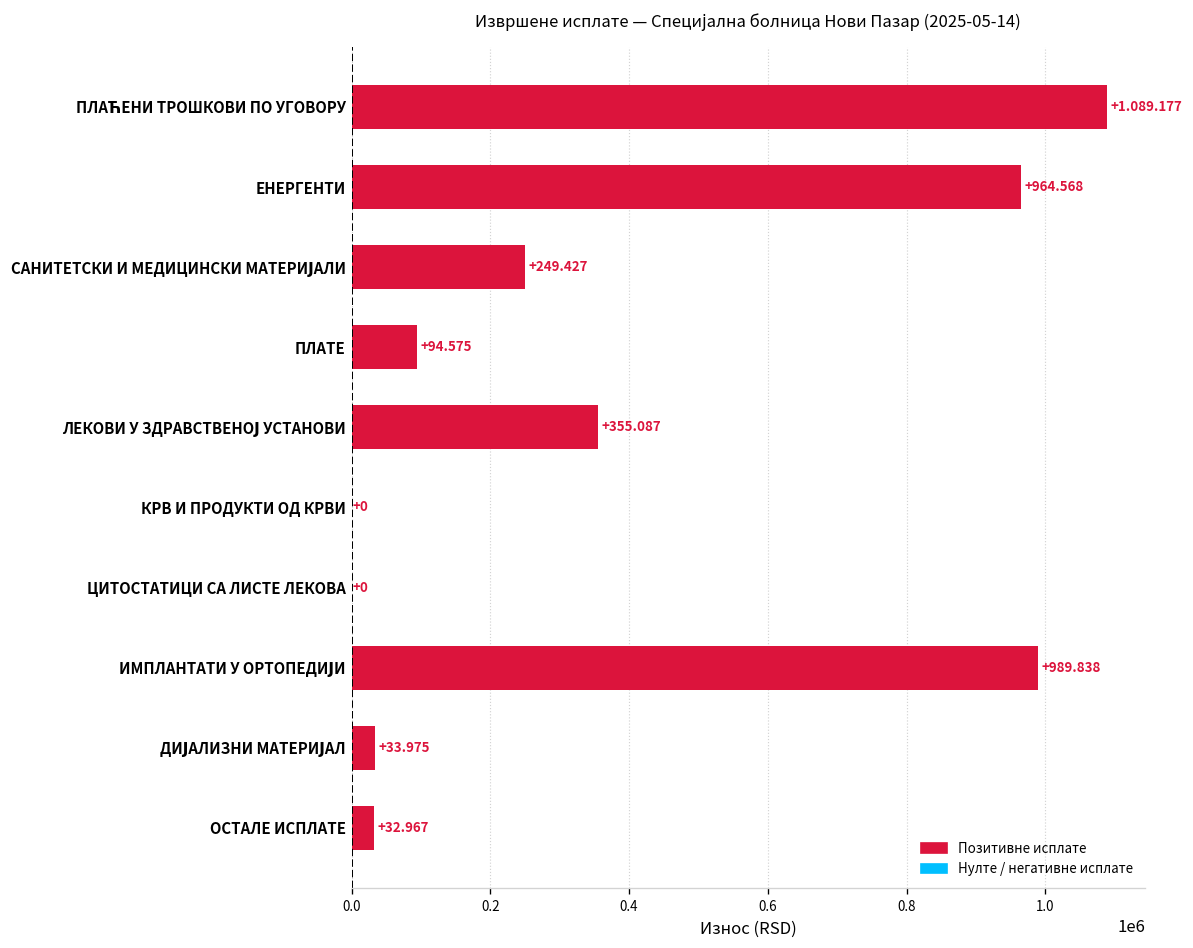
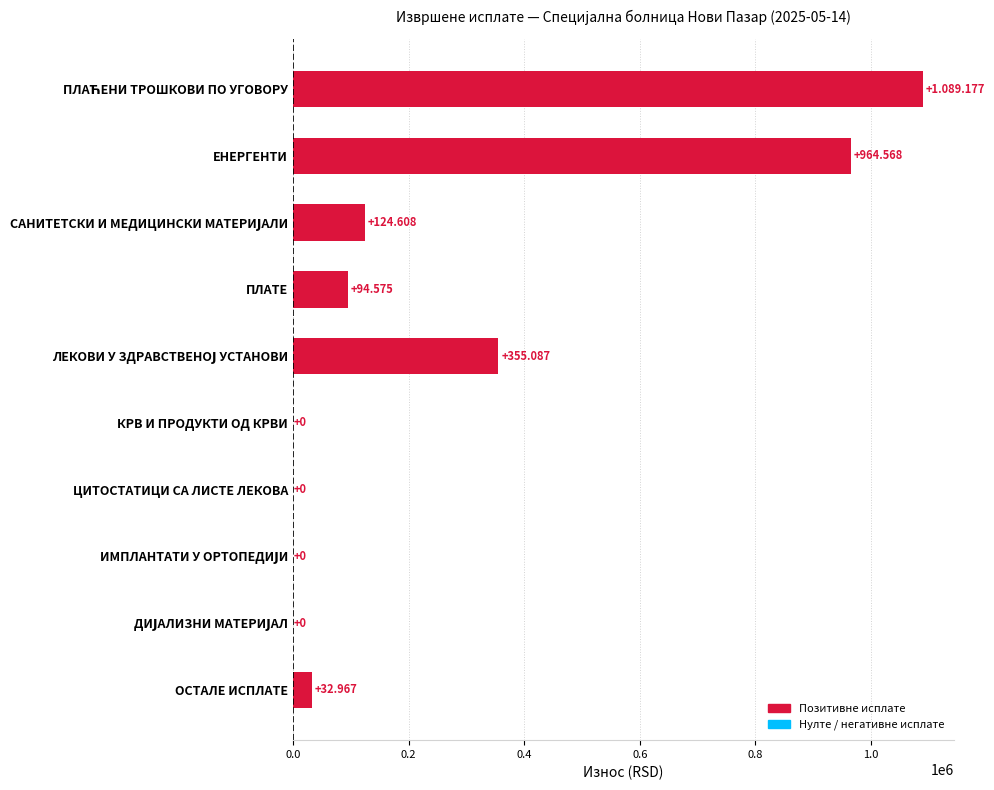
  {
-   "САНИТЕТСКИ И МЕДИЦИНСКИ МАТЕРИЈАЛИ": "+249.427",
+   "САНИТЕТСКИ И МЕДИЦИНСКИ МАТЕРИЈАЛИ": "+124.608",
    "КРВ И ПРОДУКТИ ОД КРВИ": "+0",
    "ЦИТОСТАТИЦИ СА ЛИСТЕ ЛЕКОВА": "+0",
-   "ИМПЛАНТАТИ У ОРТОПЕДИЈИ": "+989.838",
-   "ДИЈАЛИЗНИ МАТЕРИЈАЛ": "+33.975"
+   "ИМПЛАНТАТИ У ОРТОПЕДИЈИ": "+0",
+   "ДИЈАЛИЗНИ МАТЕРИЈАЛ": "+0"
  }
